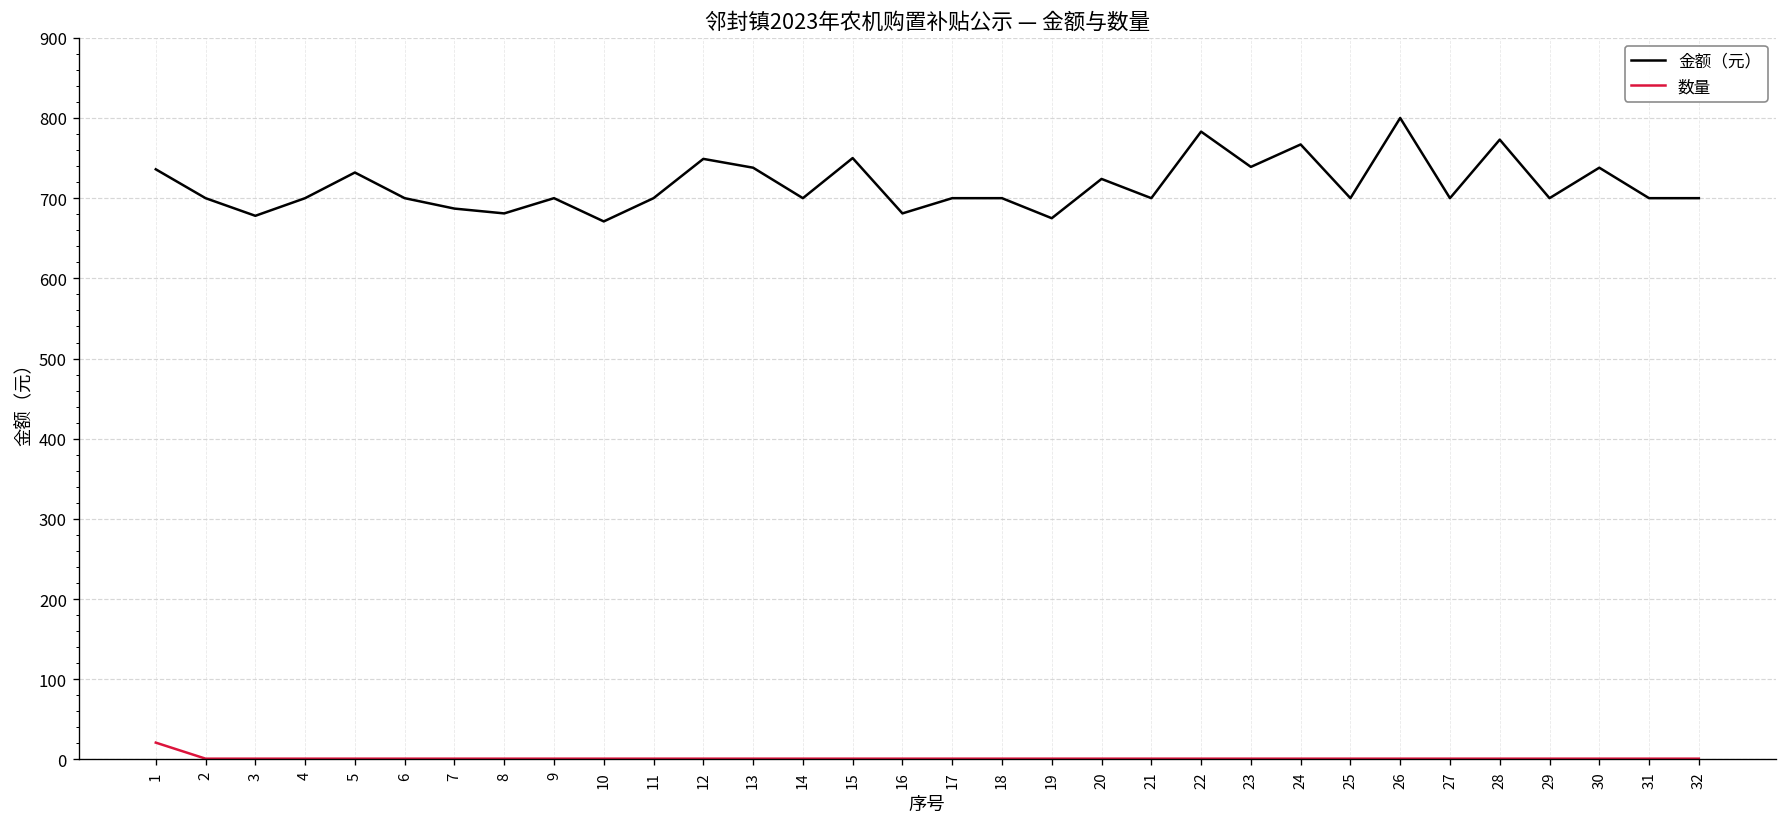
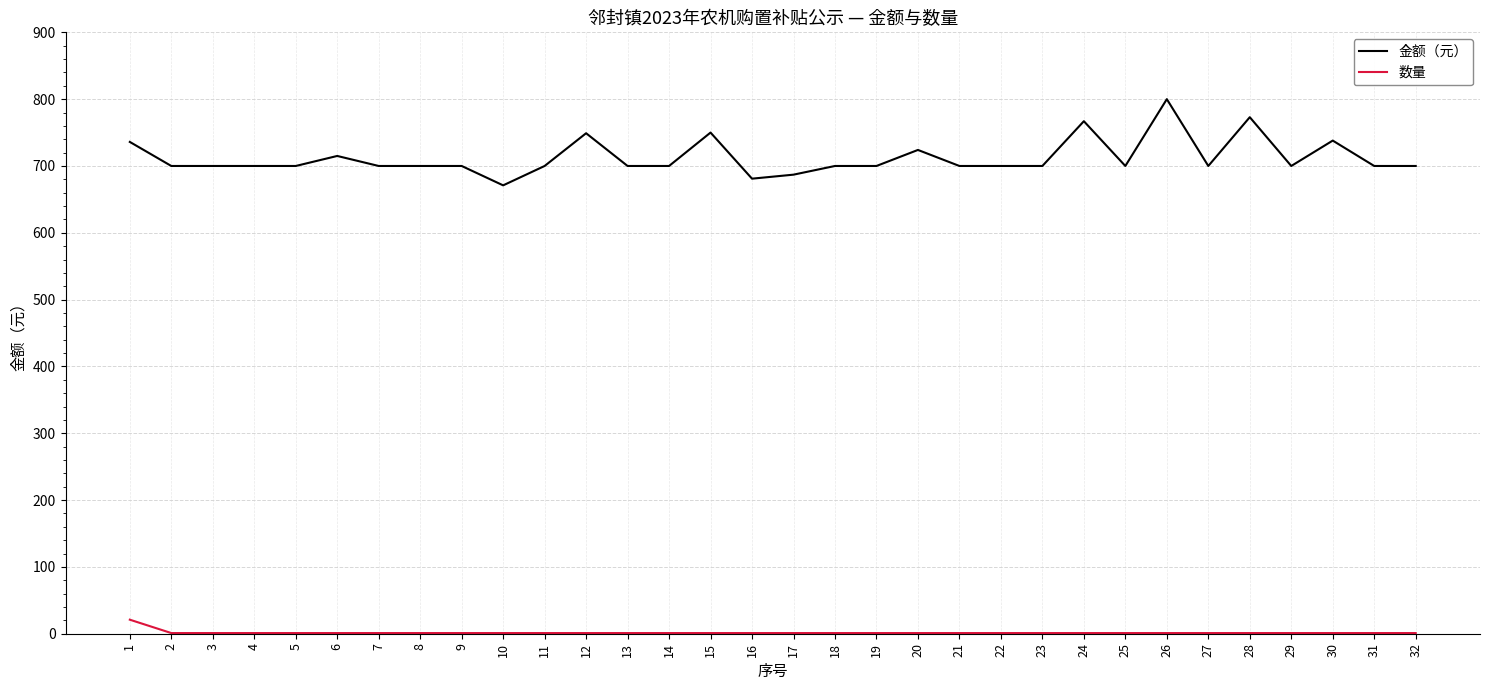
  {
    "金额（元）": {
      "1": 740,
      "2": 700,
-     "3": 680,
+     "3": 700,
      "4": 700,
-     "5": 730,
-     "6": 700,
-     "7": 690,
-     "8": 680,
+     "5": 700,
+     "6": 720,
+     "7": 700,
+     "8": 700,
      "9": 700,
      "10": 670,
      "11": 700,
      "12": 750,
-     "13": 740,
+     "13": 700,
      "14": 700,
      "15": 750,
      "16": 680,
-     "17": 700,
+     "17": 690,
      "18": 700,
-     "19": 680,
+     "19": 700,
      "20": 720,
      "21": 700,
-     "22": 780,
-     "23": 740,
+     "22": 700,
+     "23": 700,
      "24": 770,
      "25": 700,
      "26": 800,
      "27": 700,
      "28": 770,
      "29": 700,
      "30": 740,
      "31": 700,
      "32": 700
    },
    "数量": {
      "1": 20,
      "2": 0,
      "3": 0,
      "4": 0,
      "5": 0,
      "6": 0,
      "7": 0,
      "8": 0,
      "9": 0,
      "10": 0,
      "11": 0,
      "12": 0,
      "13": 0,
      "14": 0,
      "15": 0,
      "16": 0,
      "17": 0,
      "18": 0,
      "19": 0,
      "20": 0,
      "21": 0,
      "22": 0,
      "23": 0,
      "24": 0,
      "25": 0,
      "26": 0,
      "27": 0,
      "28": 0,
      "29": 0,
      "30": 0,
      "31": 0,
      "32": 0
    }
  }
